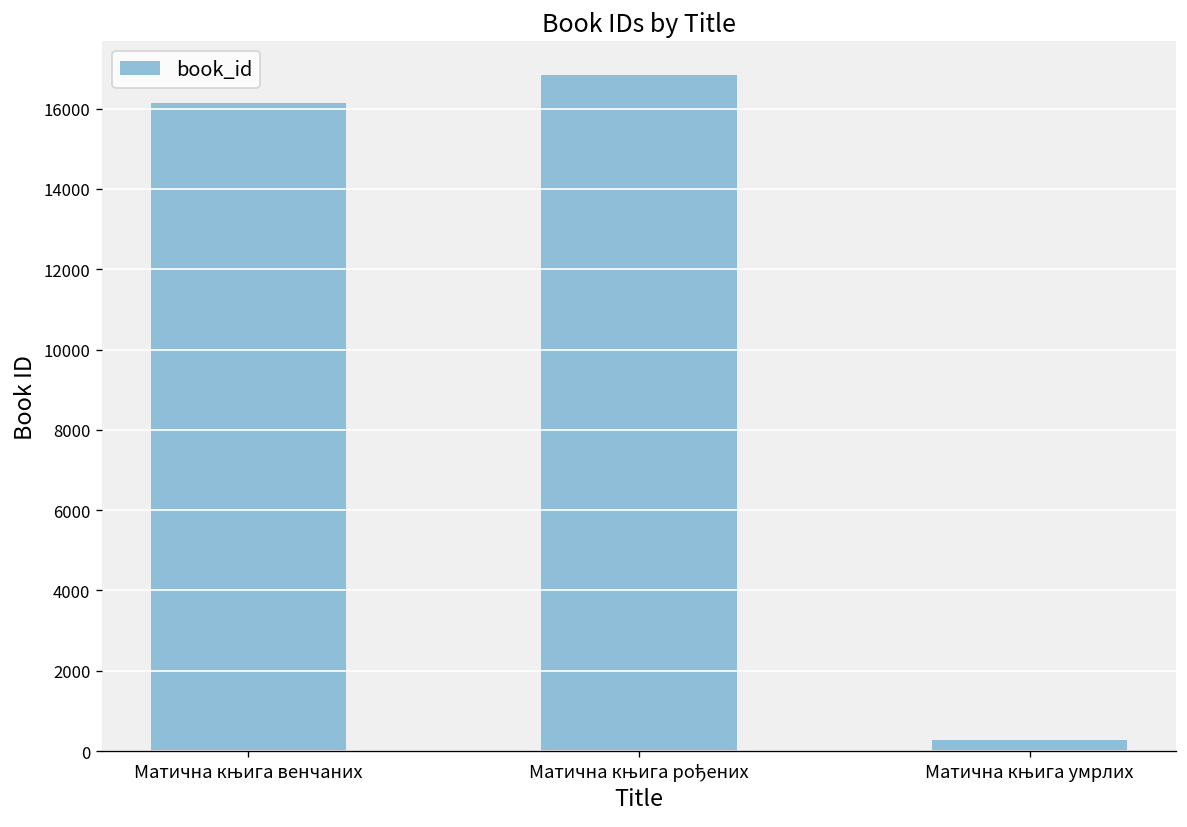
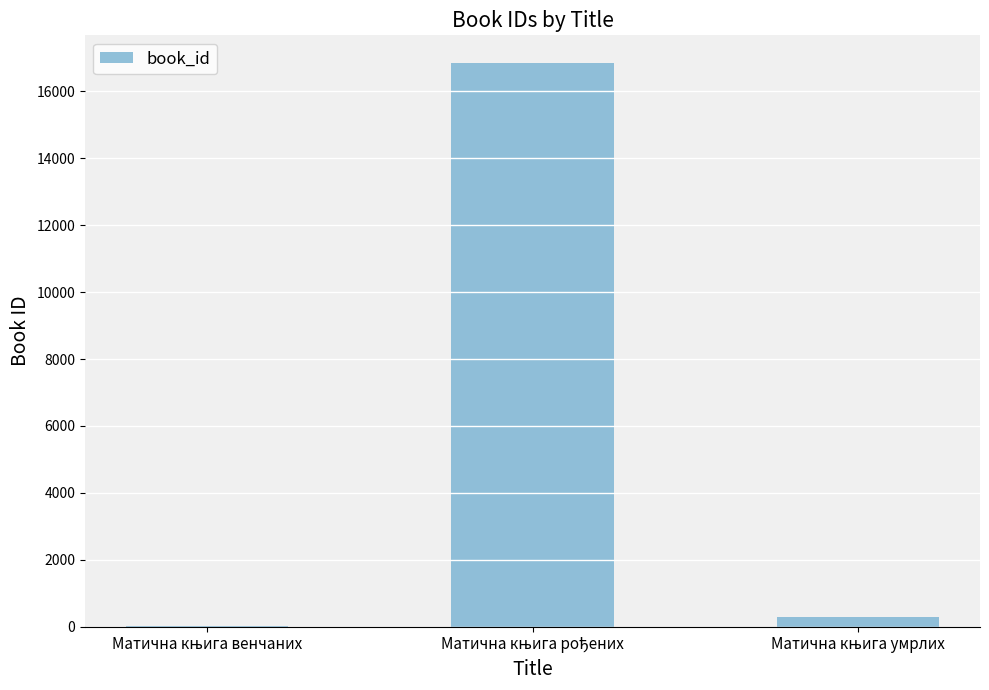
  {
-   "Матична књига венчаних": 16100,
+   "Матична књига венчаних": 0,
    "Матична књига рођених": 16800,
    "Матична књига умрлих": 300
  }
